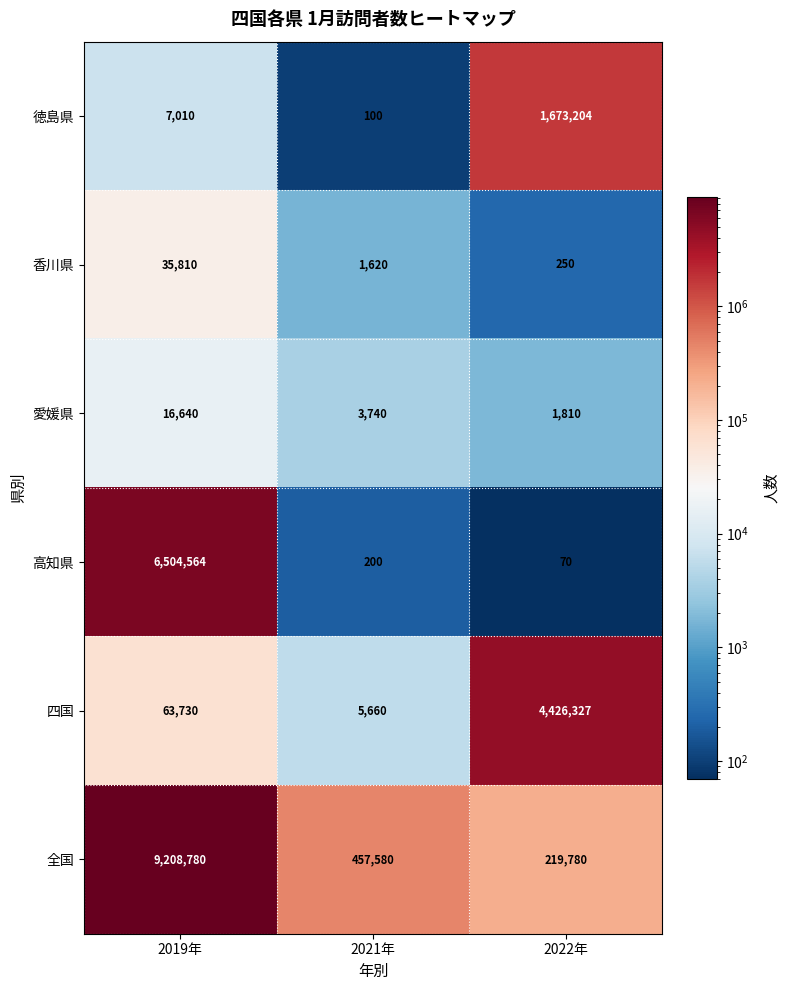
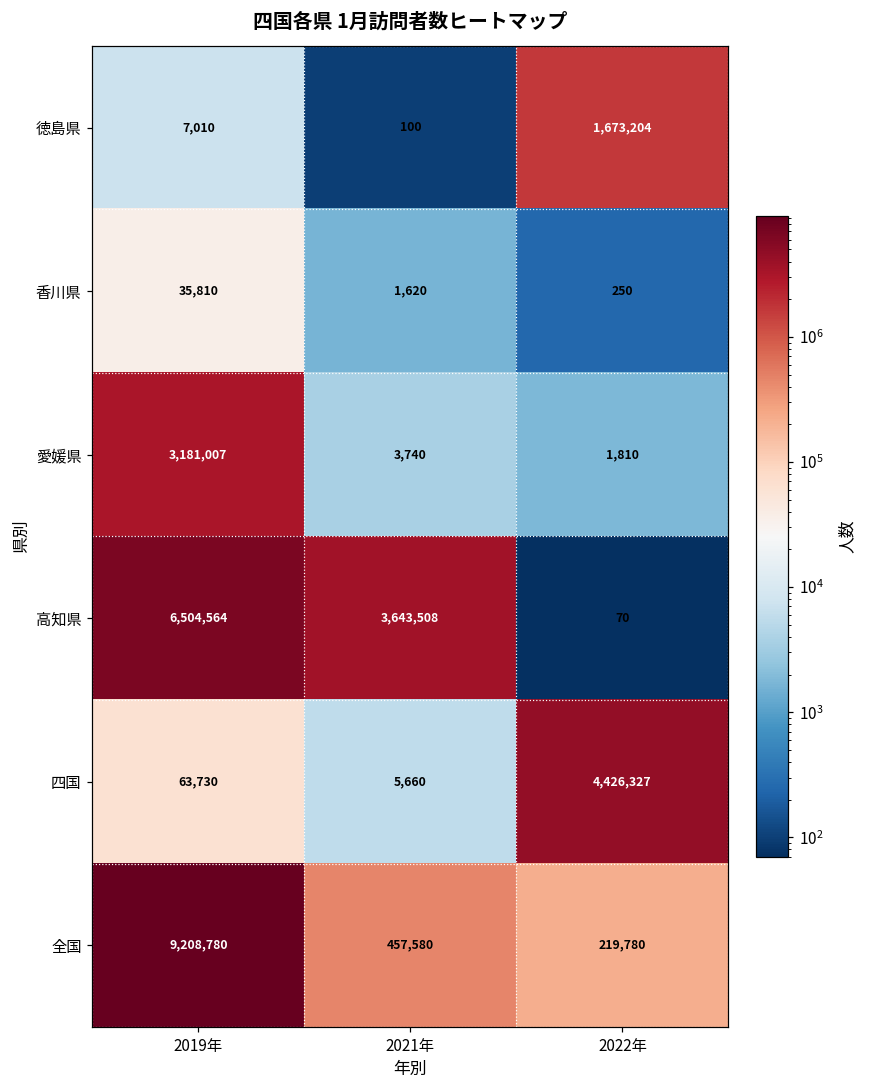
  {
    "徳島県": {
      "2019年": "7,010",
      "2021年": "100",
      "2022年": "1,673,204"
    },
    "香川県": {
      "2019年": "35,810",
      "2021年": "1,620",
      "2022年": "250"
    },
    "愛媛県": {
-     "2019年": "16,640",
+     "2019年": "3,181,007",
      "2021年": "3,740",
      "2022年": "1,810"
    },
    "高知県": {
      "2019年": "6,504,564",
-     "2021年": "200",
+     "2021年": "3,643,508",
      "2022年": "70"
    },
    "四国": {
      "2019年": "63,730",
      "2021年": "5,660",
      "2022年": "4,426,327"
    },
    "全国": {
      "2019年": "9,208,780",
      "2021年": "457,580",
      "2022年": "219,780"
    }
  }
